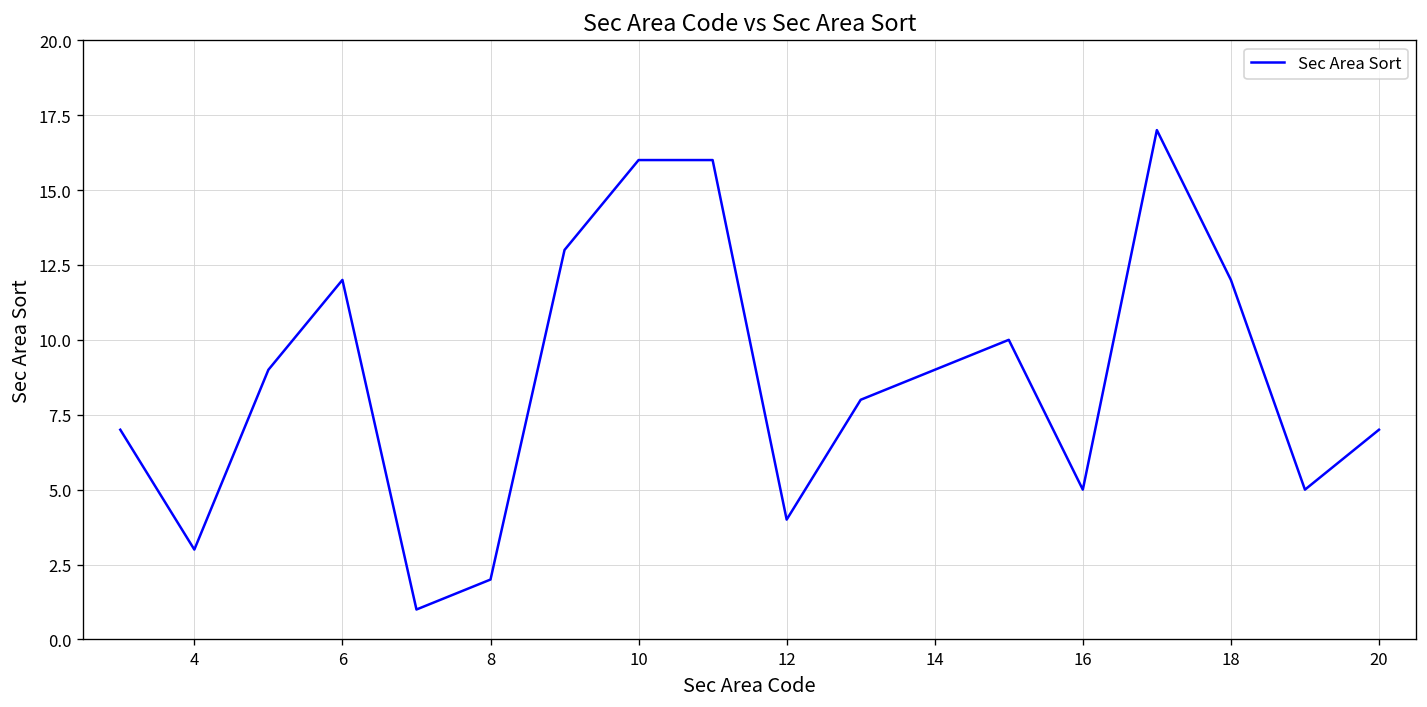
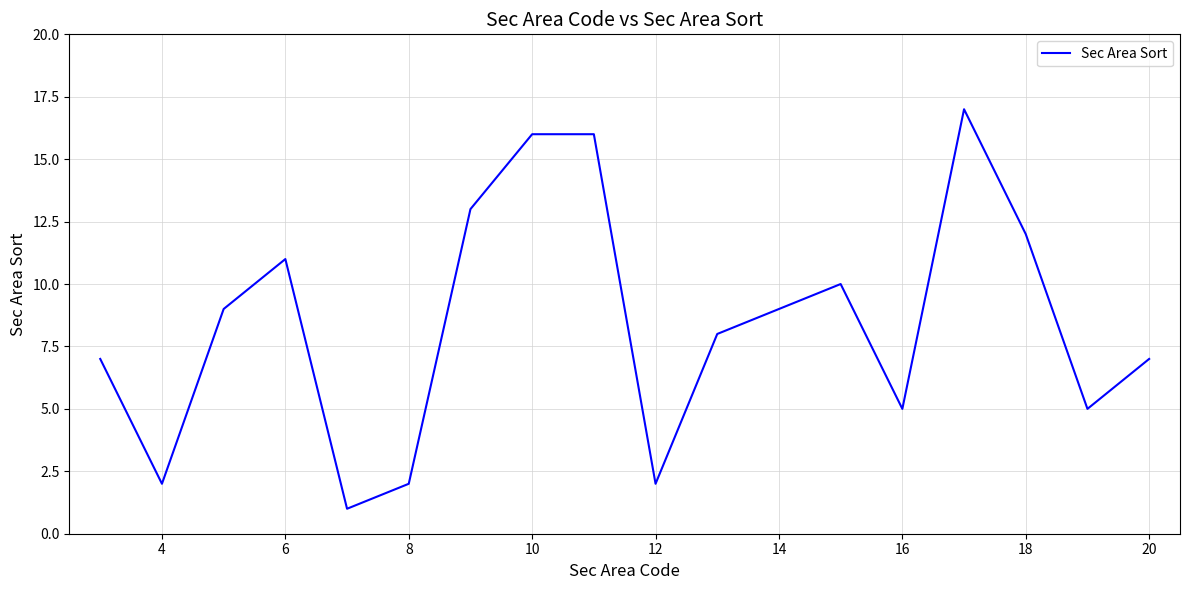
  {
-   "4": 3,
-   "6": 12,
+   "4": 2,
+   "6": 11,
    "8": 2,
    "10": 16,
-   "12": 4,
+   "12": 2,
    "16": 5,
    "18": 12,
    "20": 7
  }
